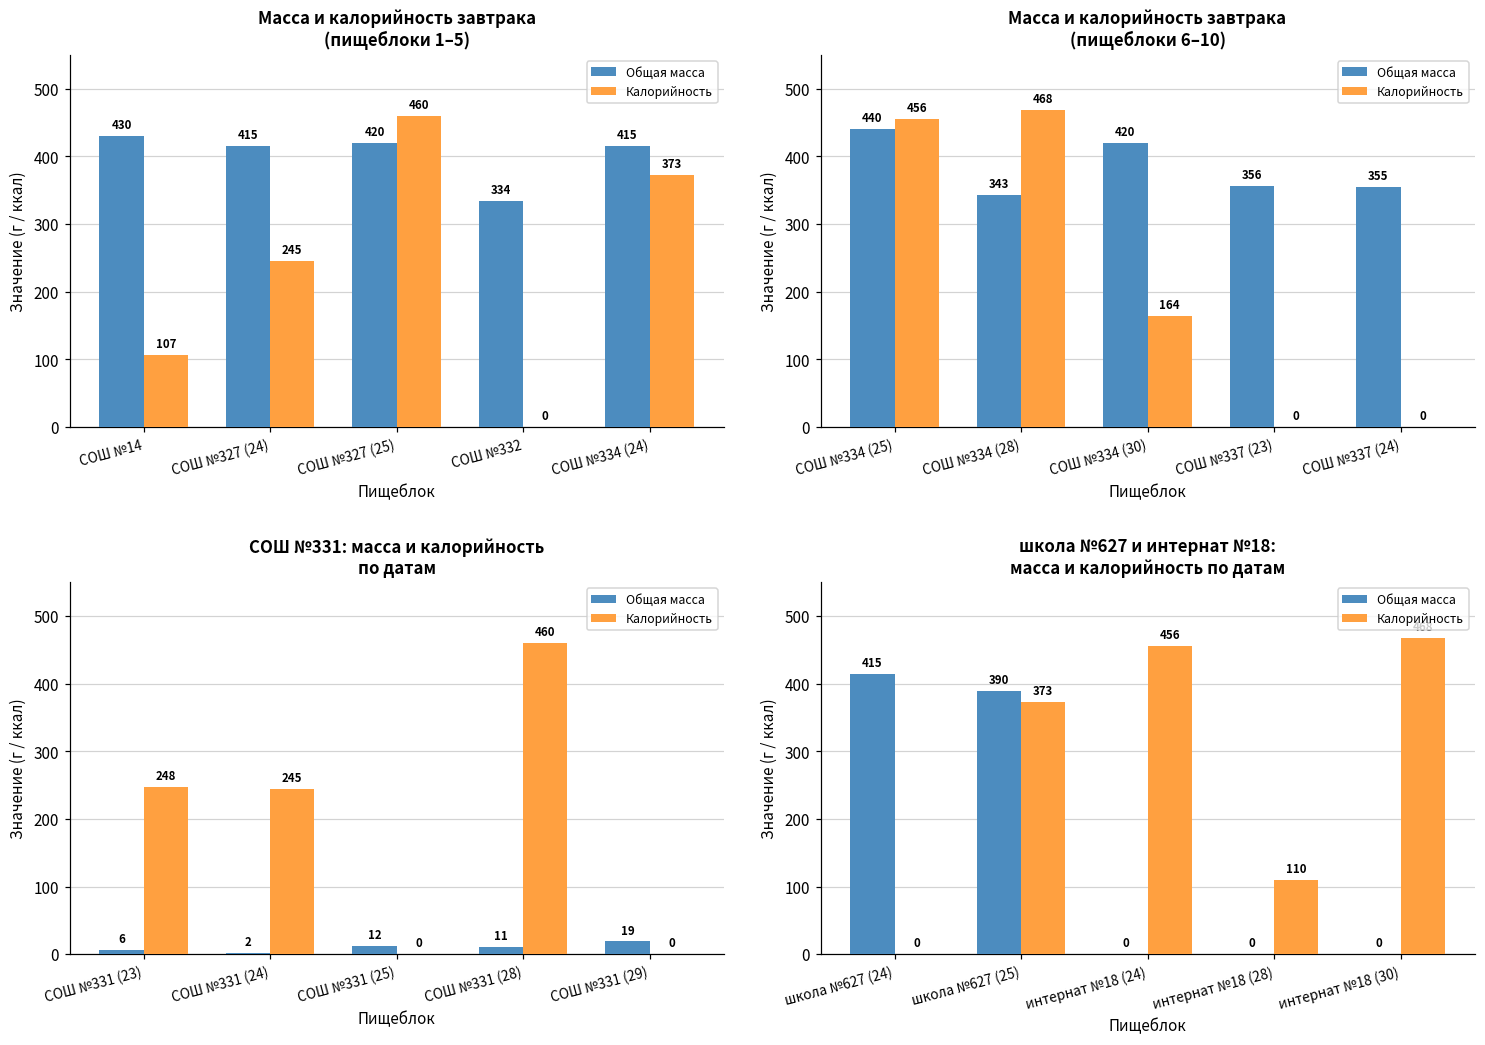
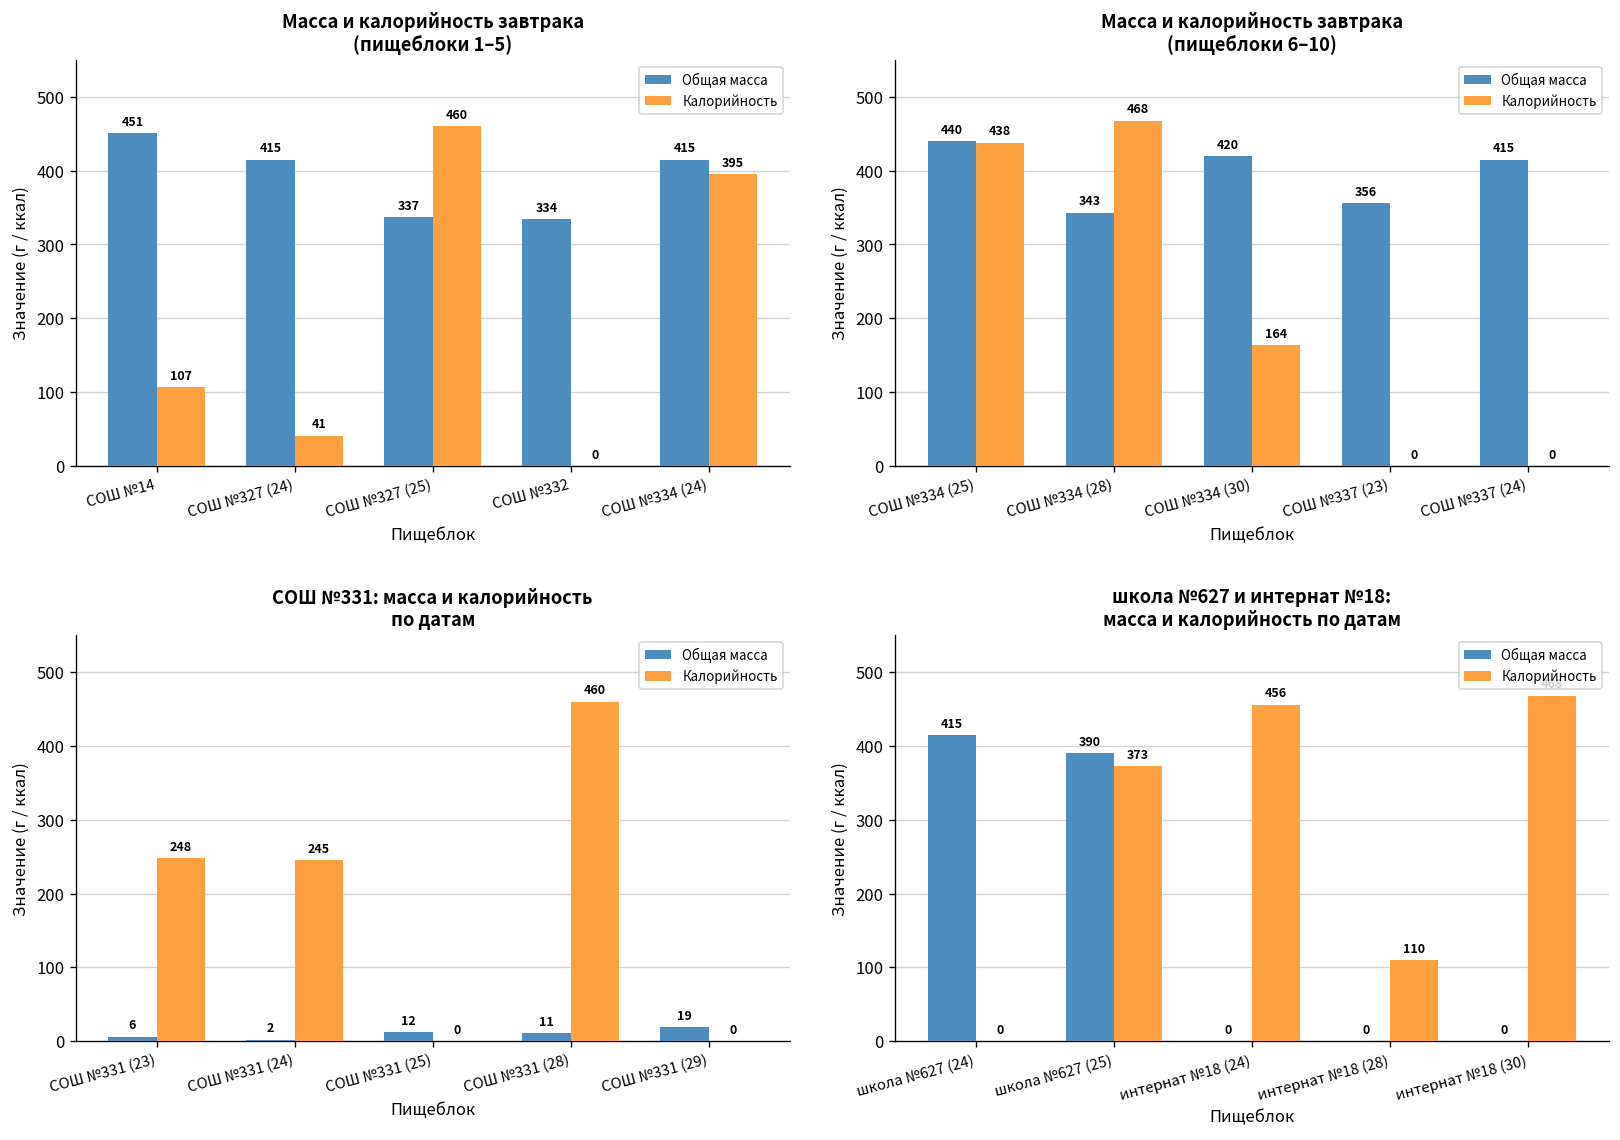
  {
    "Масса и калорийность завтрака (пищеблоки 1–5)": {
      "Общая масса": {
-       "СОШ №14": 430,
+       "СОШ №14": 451,
        "СОШ №327 (24)": 415,
-       "СОШ №327 (25)": 420,
+       "СОШ №327 (25)": 337,
        "СОШ №332": 334,
        "СОШ №334 (24)": 415
      },
      "Калорийность": {
        "СОШ №14": 107,
-       "СОШ №327 (24)": 245,
+       "СОШ №327 (24)": 41,
        "СОШ №327 (25)": 460,
        "СОШ №332": 0,
-       "СОШ №334 (24)": 373
+       "СОШ №334 (24)": 395
      }
    },
    "Масса и калорийность завтрака (пищеблоки 6–10)": {
      "Общая масса": {
        "СОШ №334 (25)": 440,
        "СОШ №334 (28)": 343,
        "СОШ №334 (30)": 420,
        "СОШ №337 (23)": 356,
-       "СОШ №337 (24)": 355
+       "СОШ №337 (24)": 415
      },
      "Калорийность": {
-       "СОШ №334 (25)": 456,
+       "СОШ №334 (25)": 438,
        "СОШ №334 (28)": 468,
        "СОШ №334 (30)": 164,
        "СОШ №337 (23)": 0,
        "СОШ №337 (24)": 0
      }
    },
    "СОШ №331: масса и калорийность по датам": {
      "Общая масса": {
        "СОШ №331 (23)": 6,
        "СОШ №331 (24)": 2,
        "СОШ №331 (25)": 12,
        "СОШ №331 (28)": 11,
        "СОШ №331 (29)": 19
      },
      "Калорийность": {
        "СОШ №331 (23)": 248,
        "СОШ №331 (24)": 245,
        "СОШ №331 (25)": 0,
        "СОШ №331 (28)": 460,
        "СОШ №331 (29)": 0
      }
    },
    "школа №627 и интернат №18: масса и калорийность по датам": {
      "Общая масса": {
        "школа №627 (24)": 415,
        "школа №627 (25)": 390,
        "интернат №18 (24)": 0,
        "интернат №18 (28)": 0,
        "интернат №18 (30)": 0
      },
      "Калорийность": {
        "школа №627 (24)": 0,
        "школа №627 (25)": 373,
        "интернат №18 (24)": 456,
        "интернат №18 (28)": 110
      }
    }
  }
